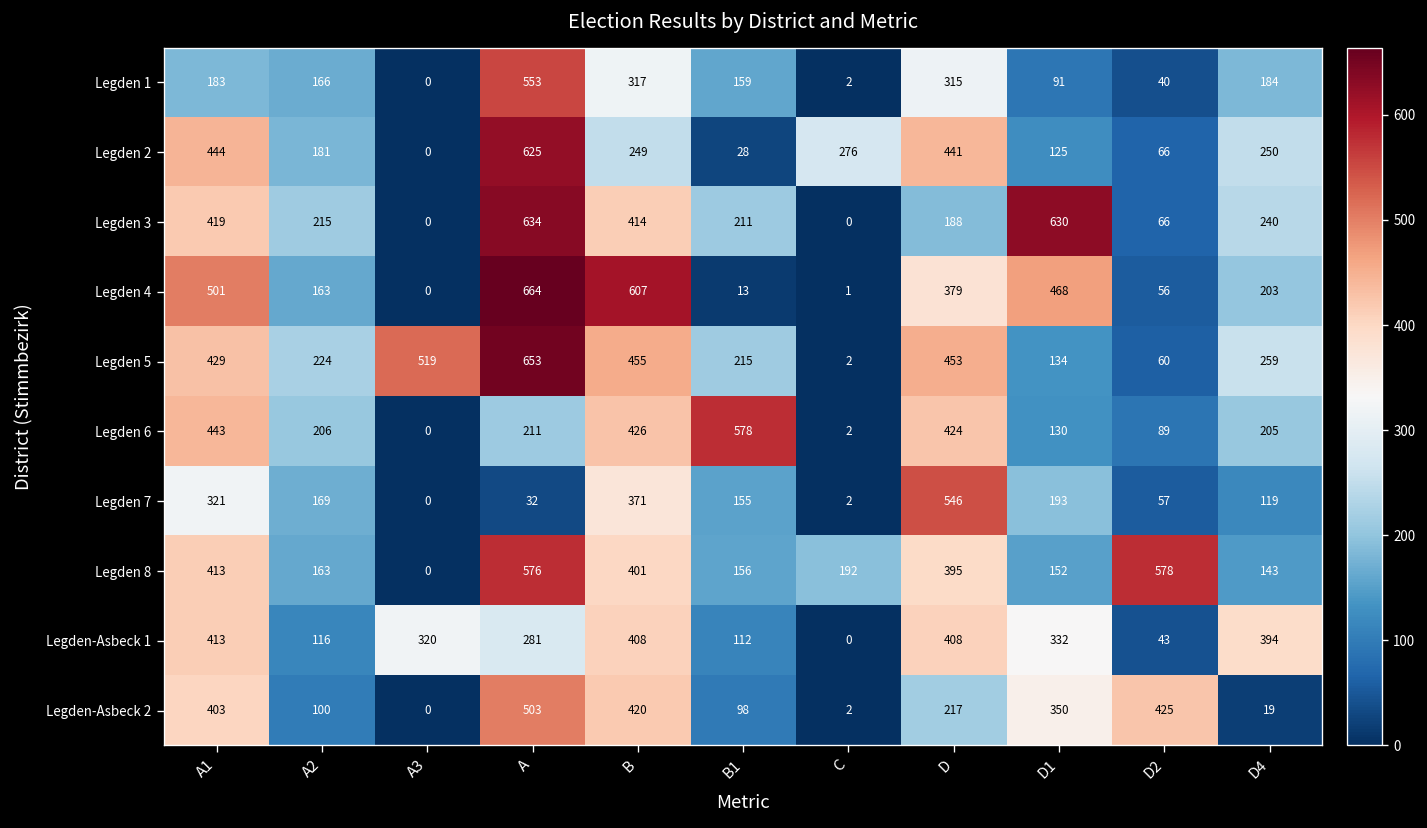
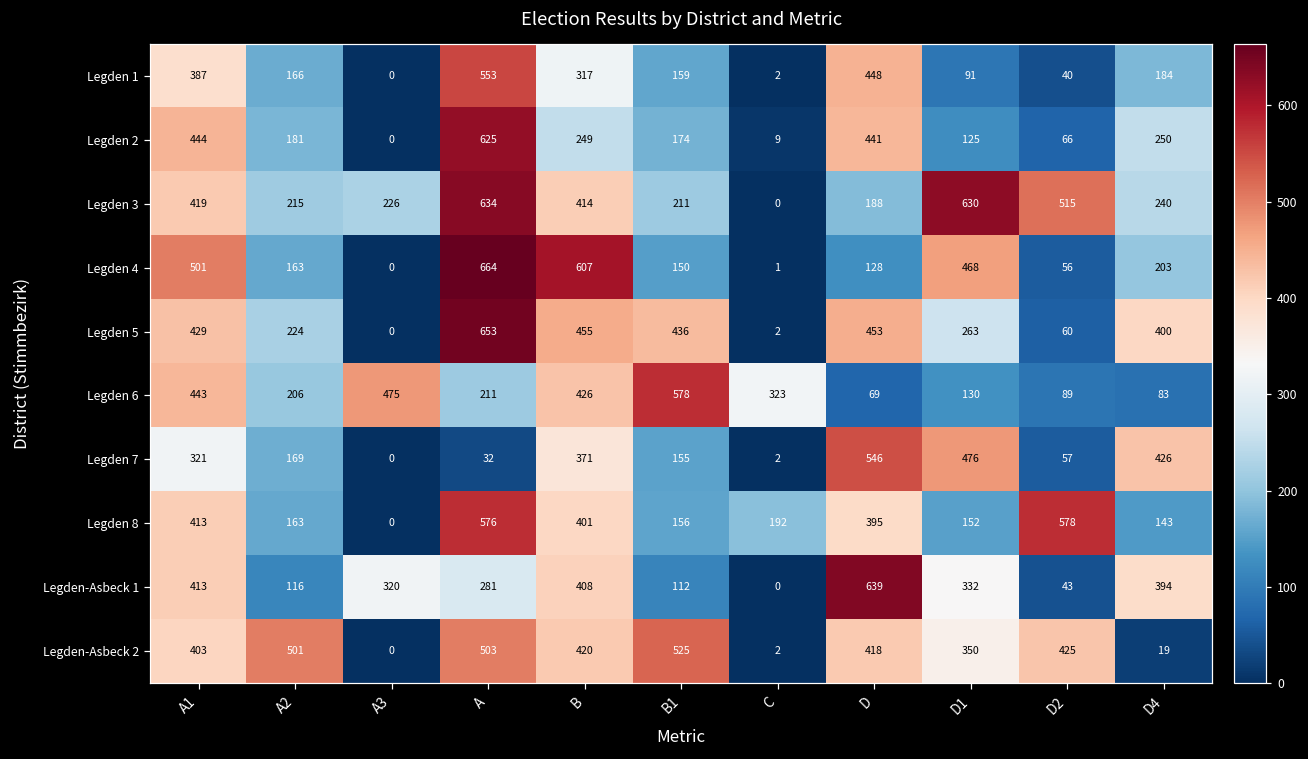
  {
    "Legden 1": {
-     "A1": 183,
+     "A1": 387,
      "A2": 166,
      "A3": 0,
      "A": 553,
      "B": 317,
      "B1": 159,
      "C": 2,
-     "D": 315,
+     "D": 448,
      "D1": 91,
      "D2": 40,
      "D4": 184
    },
    "Legden 2": {
      "A1": 444,
      "A2": 181,
      "A3": 0,
      "A": 625,
      "B": 249,
-     "B1": 28,
-     "C": 276,
+     "B1": 174,
+     "C": 9,
      "D": 441,
      "D1": 125,
      "D2": 66,
      "D4": 250
    },
    "Legden 3": {
      "A1": 419,
      "A2": 215,
-     "A3": 0,
+     "A3": 226,
      "A": 634,
      "B": 414,
      "B1": 211,
      "C": 0,
      "D": 188,
      "D1": 630,
-     "D2": 66,
+     "D2": 515,
      "D4": 240
    },
    "Legden 4": {
      "A1": 501,
      "A2": 163,
      "A3": 0,
      "A": 664,
      "B": 607,
-     "B1": 13,
+     "B1": 150,
      "C": 1,
-     "D": 379,
+     "D": 128,
      "D1": 468,
      "D2": 56,
      "D4": 203
    },
    "Legden 5": {
      "A1": 429,
      "A2": 224,
-     "A3": 519,
+     "A3": 0,
      "A": 653,
      "B": 455,
-     "B1": 215,
+     "B1": 436,
      "C": 2,
      "D": 453,
-     "D1": 134,
+     "D1": 263,
      "D2": 60,
-     "D4": 259
+     "D4": 400
    },
    "Legden 6": {
      "A1": 443,
      "A2": 206,
-     "A3": 0,
+     "A3": 475,
      "A": 211,
      "B": 426,
      "B1": 578,
-     "C": 2,
-     "D": 424,
+     "C": 323,
+     "D": 69,
      "D1": 130,
      "D2": 89,
-     "D4": 205
+     "D4": 83
    },
    "Legden 7": {
      "A1": 321,
      "A2": 169,
      "A3": 0,
      "A": 32,
      "B": 371,
      "B1": 155,
      "C": 2,
      "D": 546,
-     "D1": 193,
+     "D1": 476,
      "D2": 57,
-     "D4": 119
+     "D4": 426
    },
    "Legden 8": {
      "A1": 413,
      "A2": 163,
      "A3": 0,
      "A": 576,
      "B": 401,
      "B1": 156,
      "C": 192,
      "D": 395,
      "D1": 152,
      "D2": 578,
      "D4": 143
    },
    "Legden-Asbeck 1": {
      "A1": 413,
      "A2": 116,
      "A3": 320,
      "A": 281,
      "B": 408,
      "B1": 112,
      "C": 0,
-     "D": 408,
+     "D": 639,
      "D1": 332,
      "D2": 43,
      "D4": 394
    },
    "Legden-Asbeck 2": {
      "A1": 403,
-     "A2": 100,
+     "A2": 501,
      "A3": 0,
      "A": 503,
      "B": 420,
-     "B1": 98,
+     "B1": 525,
      "C": 2,
-     "D": 217,
+     "D": 418,
      "D1": 350,
      "D2": 425,
      "D4": 19
    }
  }
